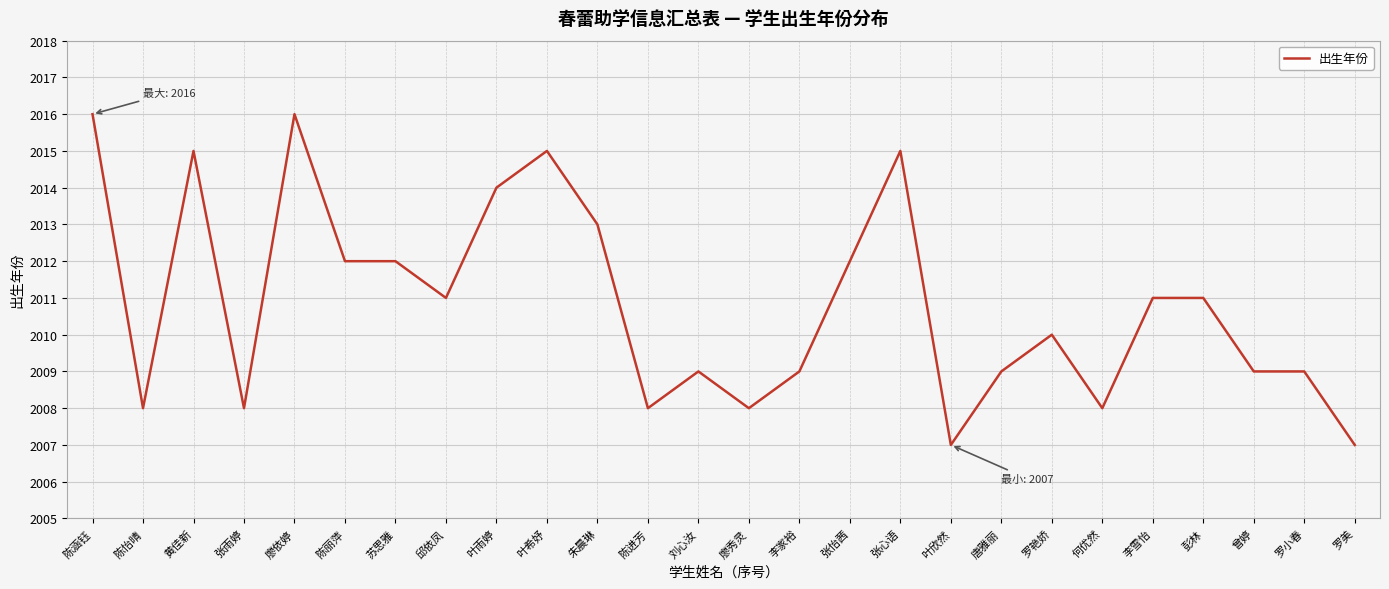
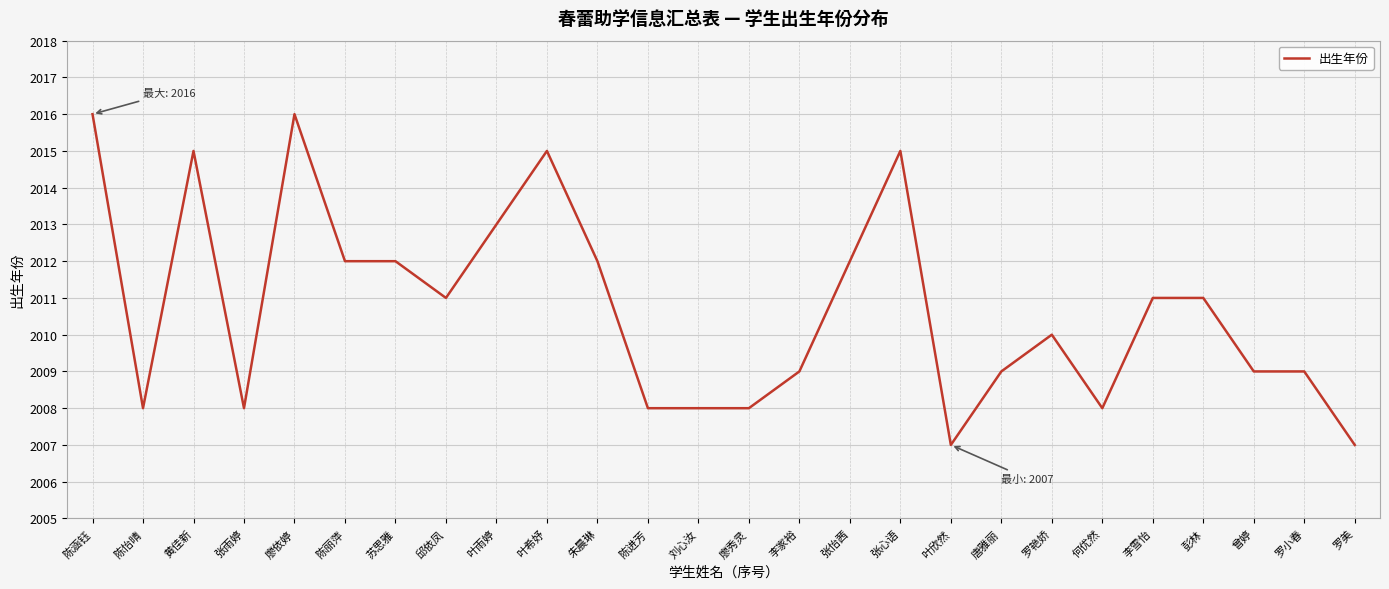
  {
    "陈怡晴": 2008,
    "黄佳新": 2015,
    "张雨婷": 2008,
    "廖依婷": 2016,
    "陈丽萍": 2012,
    "苏思雅": 2012,
    "邱依凤": 2011,
-   "叶雨婷": 2014,
+   "叶雨婷": 2013,
    "叶希妤": 2015,
-   "朱晨琳": 2013,
+   "朱晨琳": 2012,
    "陈进芳": 2008,
-   "刘心汝": 2009,
+   "刘心汝": 2008,
    "廖秀灵": 2008,
    "李家裕": 2009,
    "张怡茜": 2012,
    "张心语": 2015,
    "唐雅丽": 2009,
    "罗艳娇": 2010,
    "何优然": 2008,
    "李雪怡": 2011,
    "彭林": 2011,
    "曾婷": 2009,
    "罗小春": 2009,
    "罗美": 2007
  }
